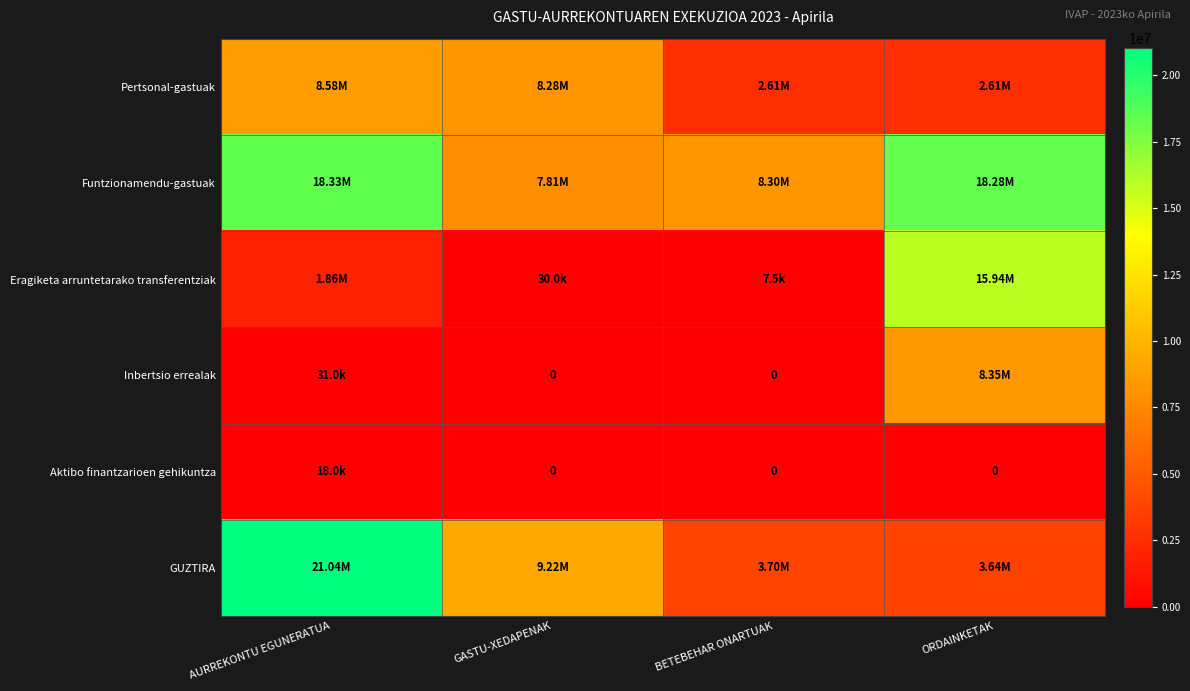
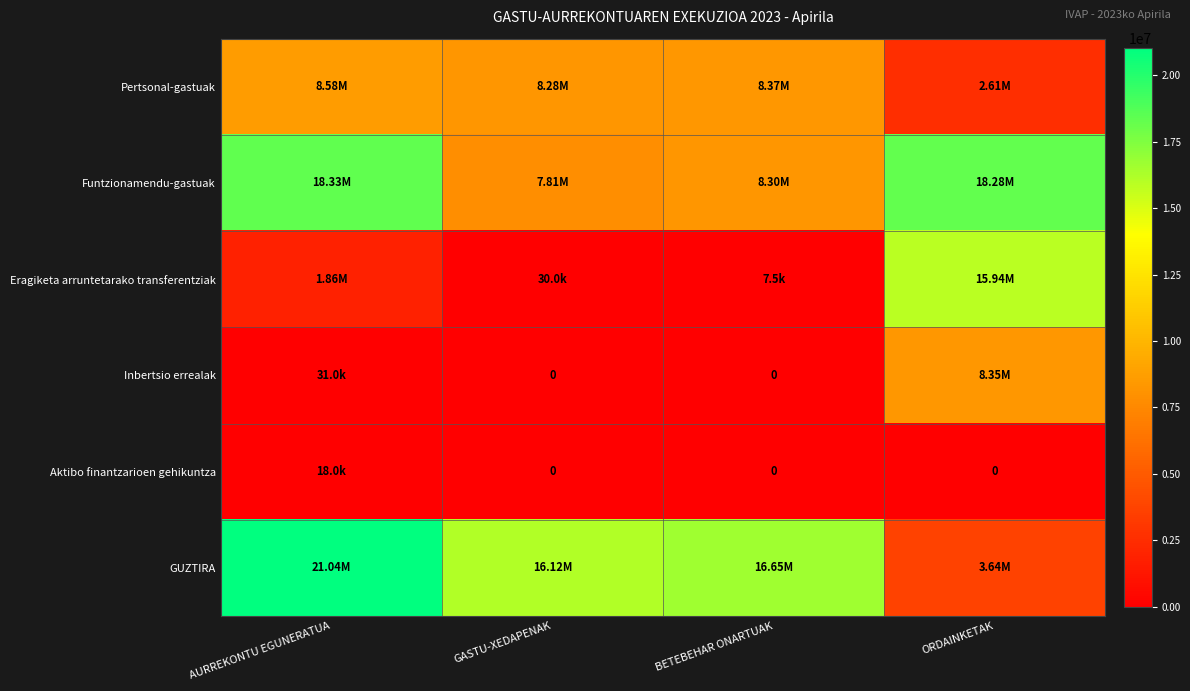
  {
    "Pertsonal-gastuak": {
      "AURREKONTU EGUNERATUA": "8.58M",
      "GASTU-XEDAPENAK": "8.28M",
-     "BETEBEHAR ONARTUAK": "2.61M",
+     "BETEBEHAR ONARTUAK": "8.37M",
      "ORDAINKETAK": "2.61M"
    },
    "Funtzionamendu-gastuak": {
      "AURREKONTU EGUNERATUA": "18.33M",
      "GASTU-XEDAPENAK": "7.81M",
      "BETEBEHAR ONARTUAK": "8.30M",
      "ORDAINKETAK": "18.28M"
    },
    "Eragiketa arruntetarako transferentziak": {
      "AURREKONTU EGUNERATUA": "1.86M",
      "GASTU-XEDAPENAK": "30.0k",
      "BETEBEHAR ONARTUAK": "7.5k",
      "ORDAINKETAK": "15.94M"
    },
    "Inbertsio errealak": {
      "AURREKONTU EGUNERATUA": "31.0k",
      "GASTU-XEDAPENAK": "0",
      "BETEBEHAR ONARTUAK": "0",
      "ORDAINKETAK": "8.35M"
    },
    "Aktibo finantzarioen gehikuntza": {
      "AURREKONTU EGUNERATUA": "18.0k",
      "GASTU-XEDAPENAK": "0",
      "BETEBEHAR ONARTUAK": "0",
      "ORDAINKETAK": "0"
    },
    "GUZTIRA": {
      "AURREKONTU EGUNERATUA": "21.04M",
-     "GASTU-XEDAPENAK": "9.22M",
-     "BETEBEHAR ONARTUAK": "3.70M",
+     "GASTU-XEDAPENAK": "16.12M",
+     "BETEBEHAR ONARTUAK": "16.65M",
      "ORDAINKETAK": "3.64M"
    }
  }
